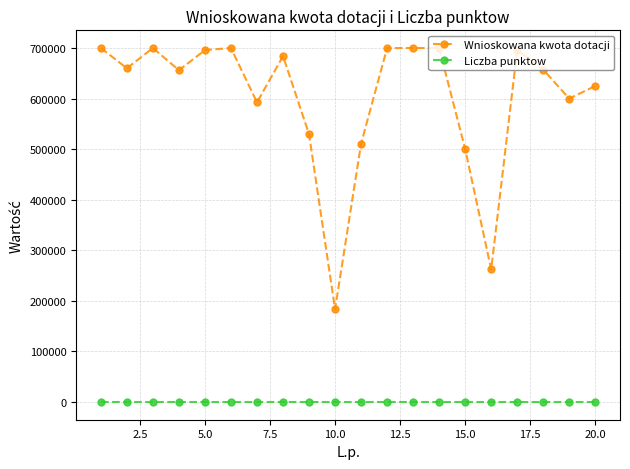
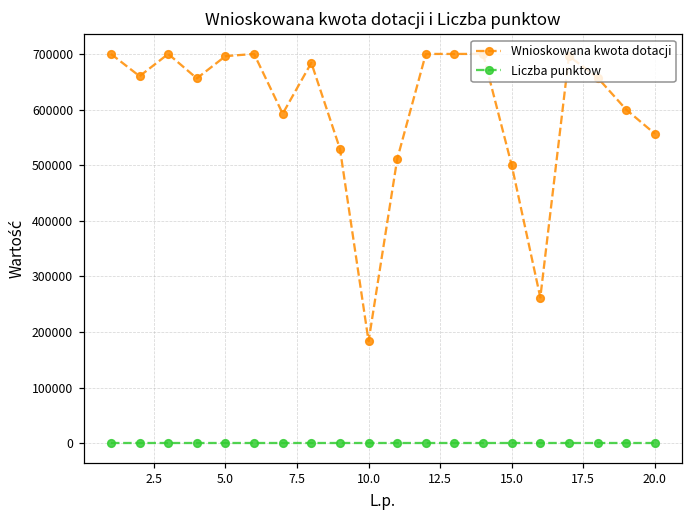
  {
    "Wnioskowana kwota dotacji": {
      "5.0": 700000,
      "10.0": 180000,
      "15.0": 500000,
-     "20.0": 630000
+     "20.0": 560000
    },
    "Liczba punktow": {
      "5.0": 0,
      "10.0": 0,
      "15.0": 0,
      "20.0": 0
    }
  }
